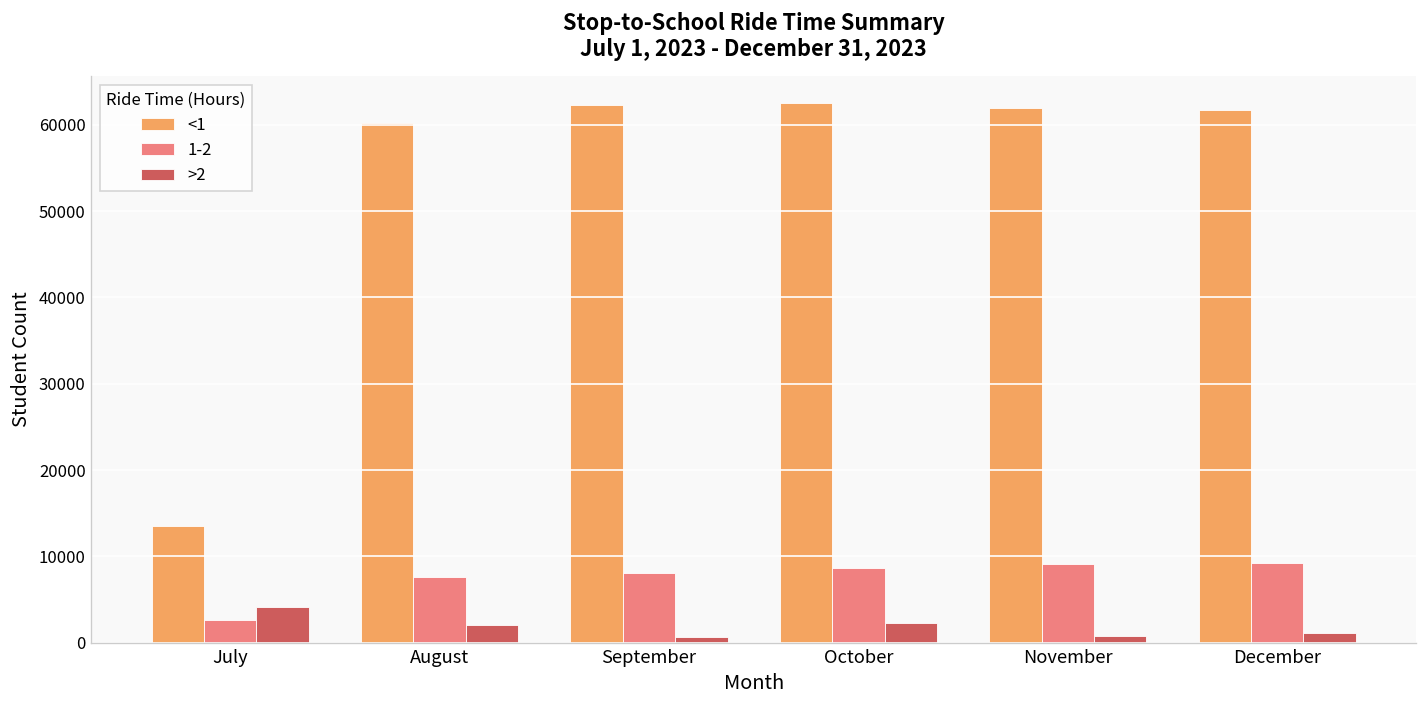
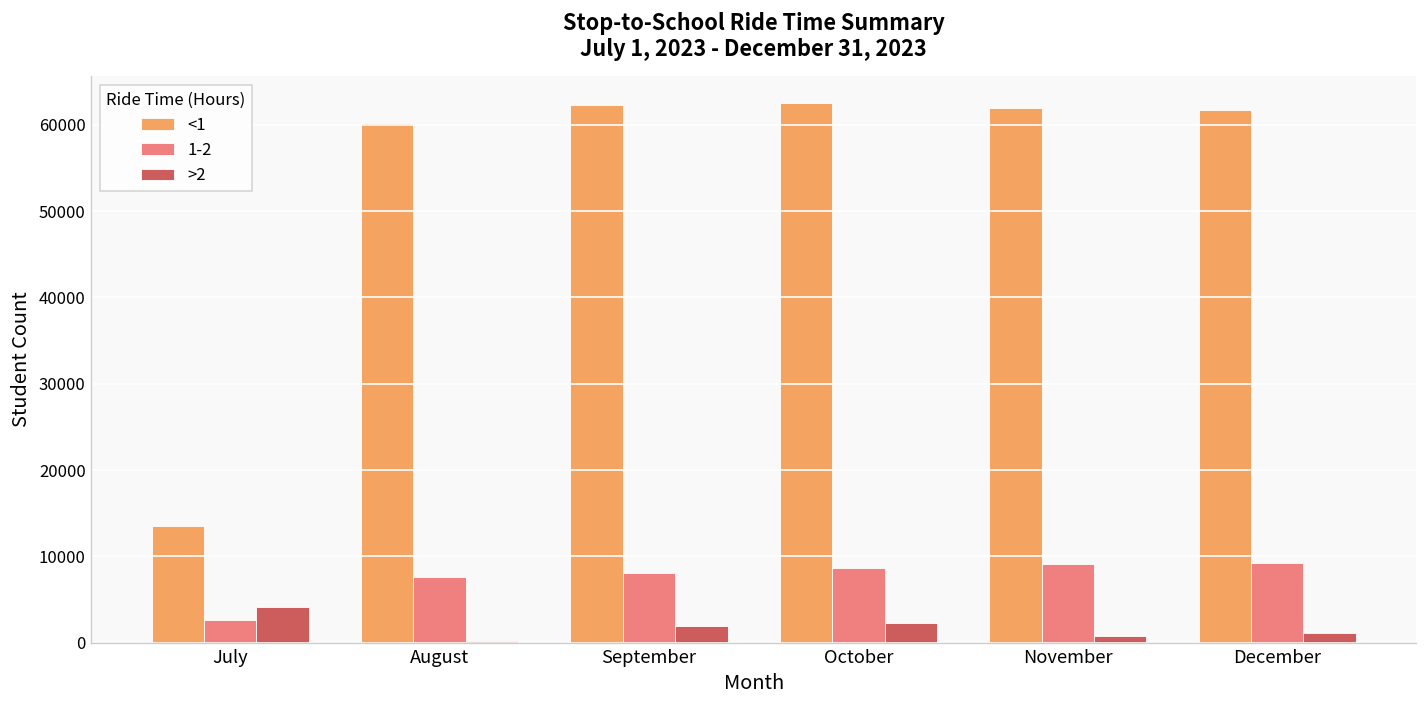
  {
    ">2": {
      "July": 4000,
-     "August": 2000,
-     "September": 1000,
+     "August": 0,
+     "September": 2000,
      "October": 2000,
      "November": 1000,
      "December": 1000
    }
  }
